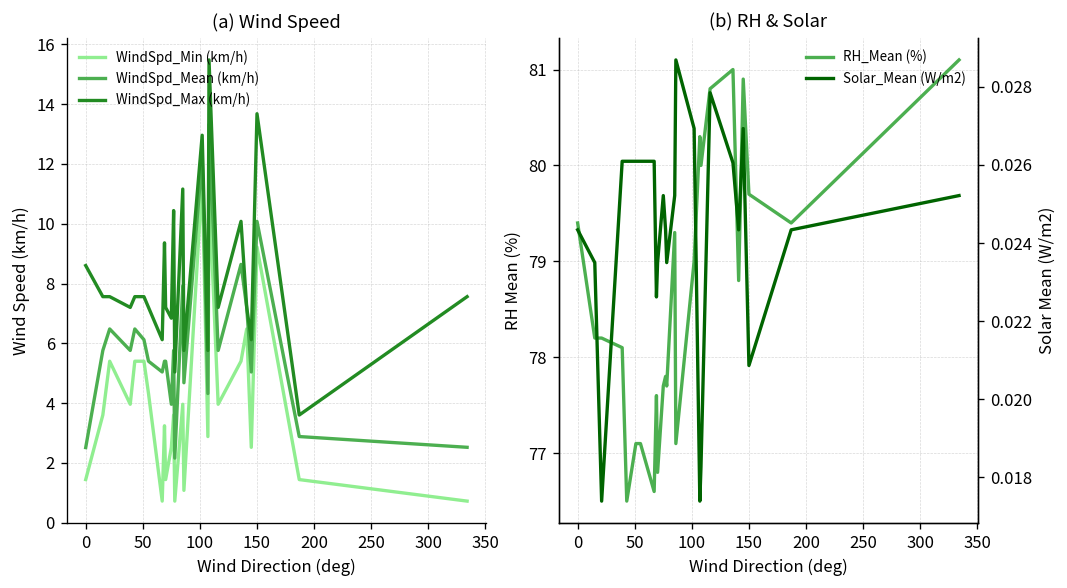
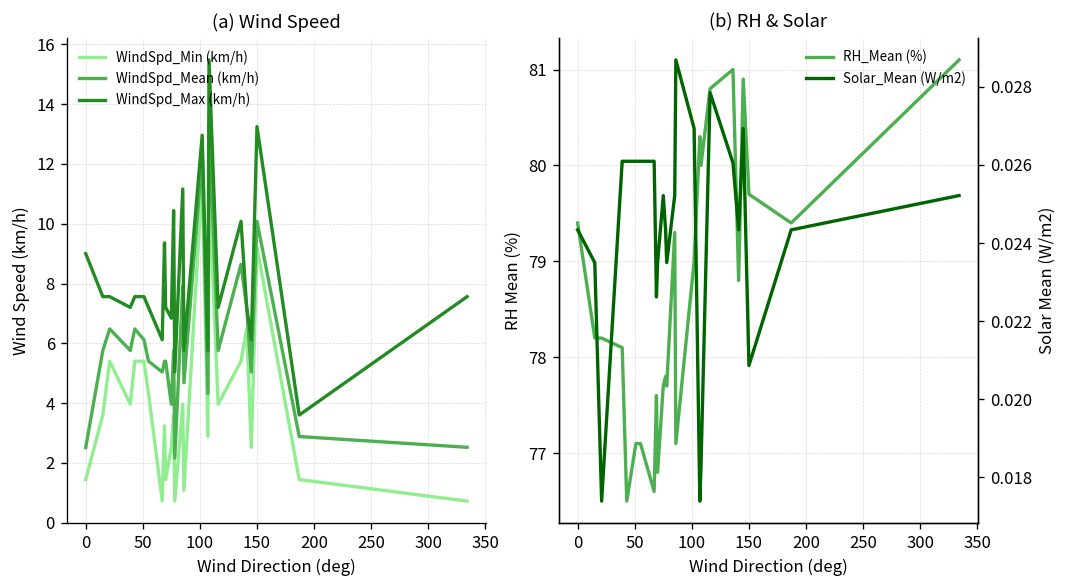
  {
    "(a) Wind Speed": {
      "WindSpd_Min (km/h)": {
        "0": 1.4,
        "150": 9.2
      },
      "WindSpd_Mean (km/h)": {
        "0": 2.5,
        "150": 10.1
      },
      "WindSpd_Max (km/h)": {
-       "0": 8.6,
-       "150": 13.7
+       "0": 9.0,
+       "150": 13.3
      }
    }
  }
